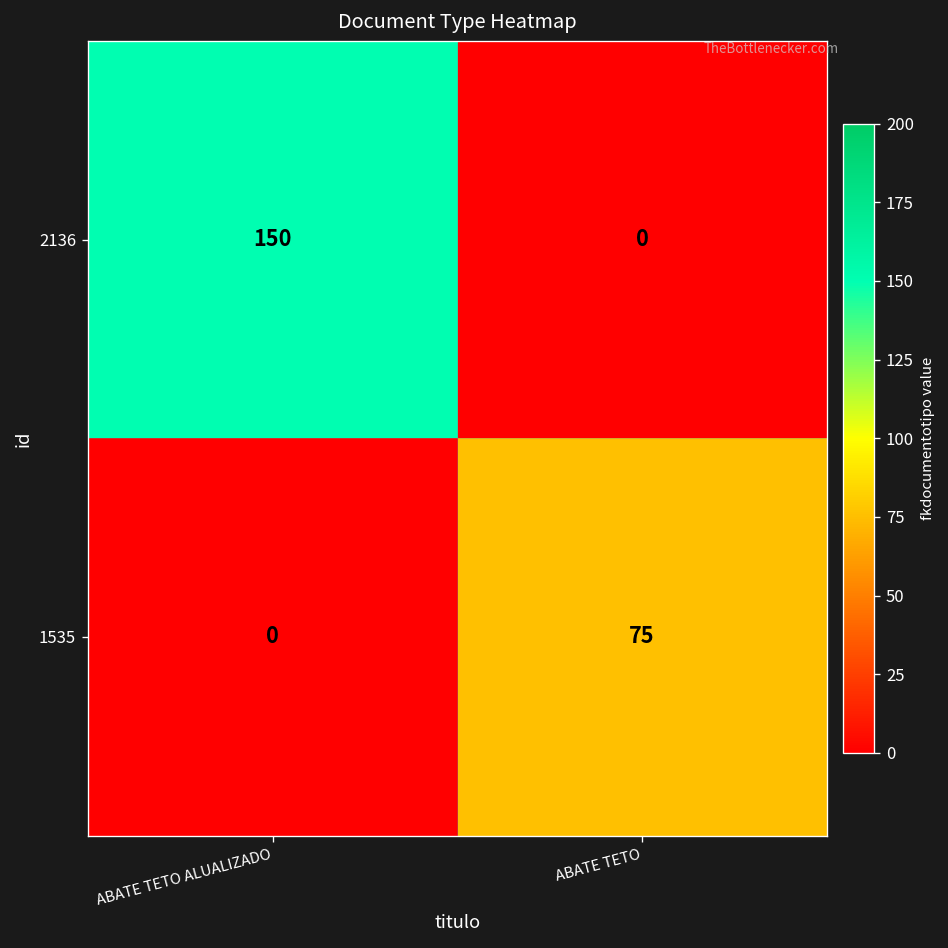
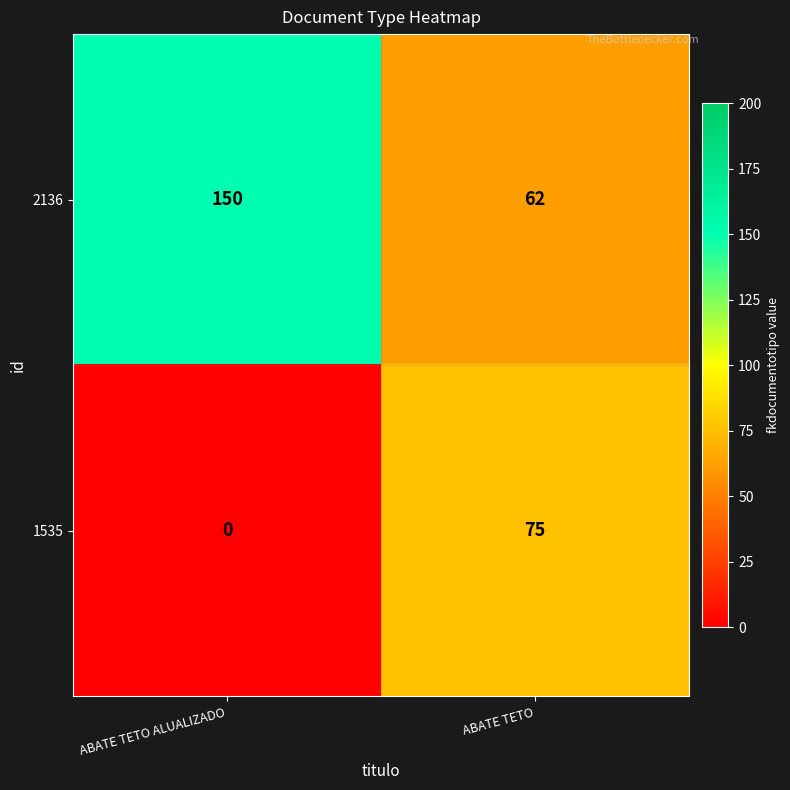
  {
    "2136": {
      "ABATE TETO ALUALIZADO": 150,
-     "ABATE TETO": 0
+     "ABATE TETO": 62
    },
    "1535": {
      "ABATE TETO ALUALIZADO": 0,
      "ABATE TETO": 75
    }
  }
